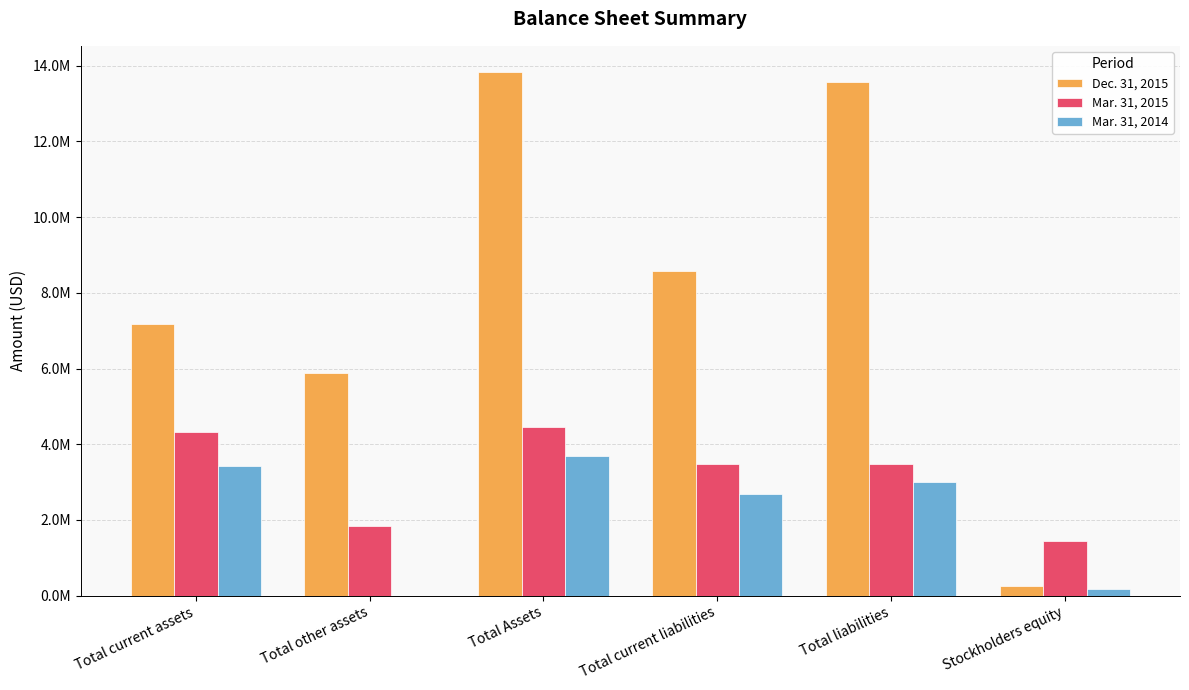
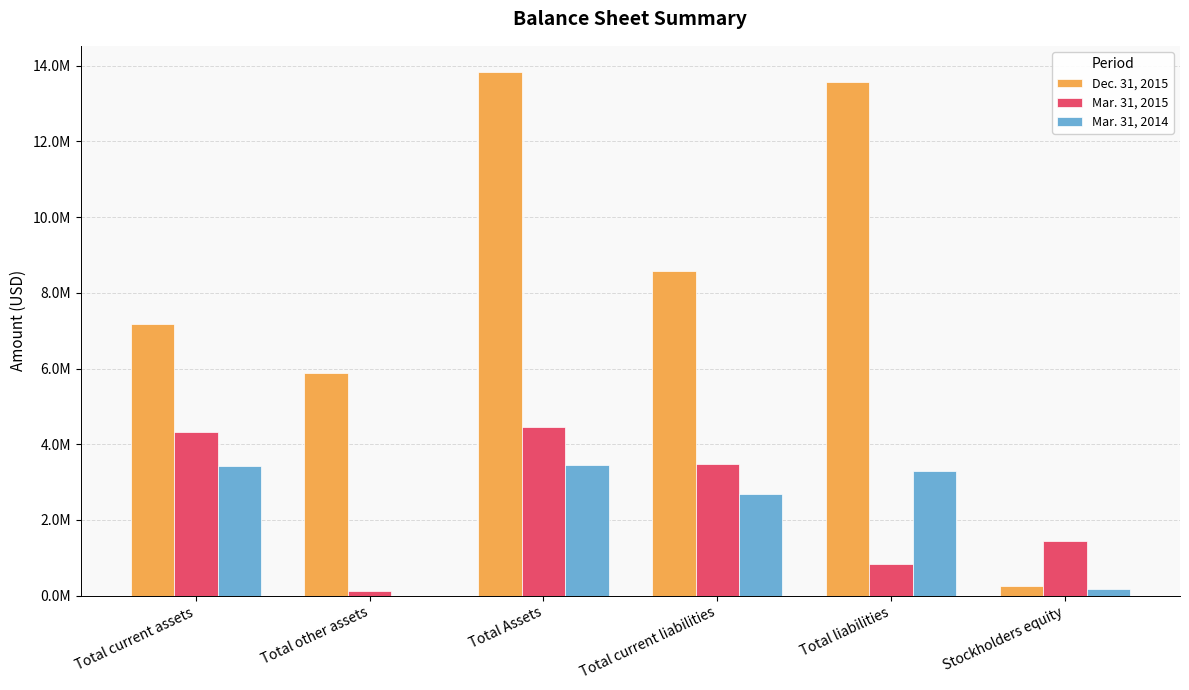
  {
    "Dec. 31, 2015": {
      "Total current assets": 7200000,
      "Total other assets": 5900000,
      "Total Assets": 13800000,
      "Total current liabilities": 8600000,
      "Total liabilities": 13600000,
      "Stockholders equity": 300000
    },
    "Mar. 31, 2015": {
      "Total current assets": 4300000,
-     "Total other assets": 1900000,
+     "Total other assets": 100000,
      "Total Assets": 4500000,
      "Total current liabilities": 3500000,
-     "Total liabilities": 3500000,
+     "Total liabilities": 800000,
      "Stockholders equity": 1500000
    },
    "Mar. 31, 2014": {
      "Total current assets": 3400000,
-     "Total Assets": 3700000,
+     "Total Assets": 3400000,
      "Total current liabilities": 2700000,
-     "Total liabilities": 3000000,
+     "Total liabilities": 3300000,
      "Stockholders equity": 200000
    }
  }
